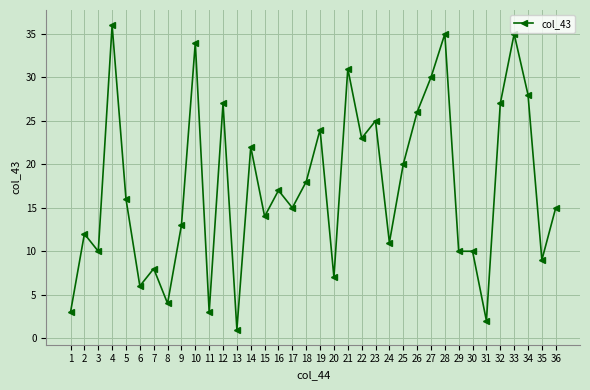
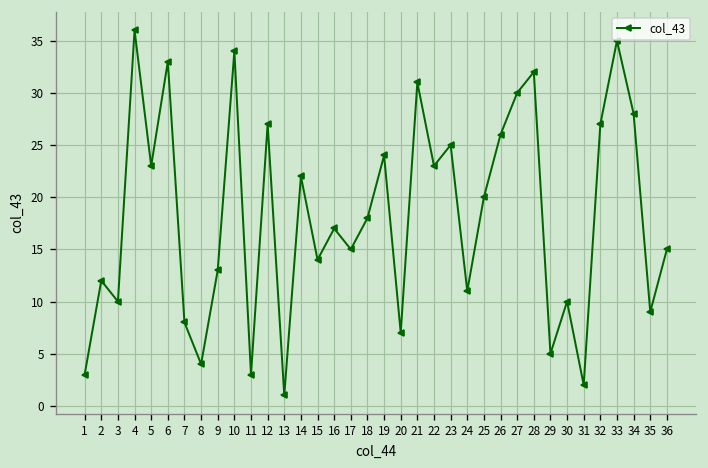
  {
    "1": 3,
    "2": 12,
    "3": 10,
    "4": 36,
-   "5": 16,
-   "6": 6,
+   "5": 23,
+   "6": 33,
    "7": 8,
    "8": 4,
    "9": 13,
    "10": 34,
    "11": 3,
    "12": 27,
    "13": 1,
    "14": 22,
    "15": 14,
    "16": 17,
    "17": 15,
    "18": 18,
    "19": 24,
    "20": 7,
    "21": 31,
    "22": 23,
    "23": 25,
    "24": 11,
    "25": 20,
    "26": 26,
    "27": 30,
-   "28": 35,
-   "29": 10,
+   "28": 32,
+   "29": 5,
    "30": 10,
    "31": 2,
    "32": 27,
    "33": 35,
    "34": 28,
    "35": 9,
    "36": 15
  }
